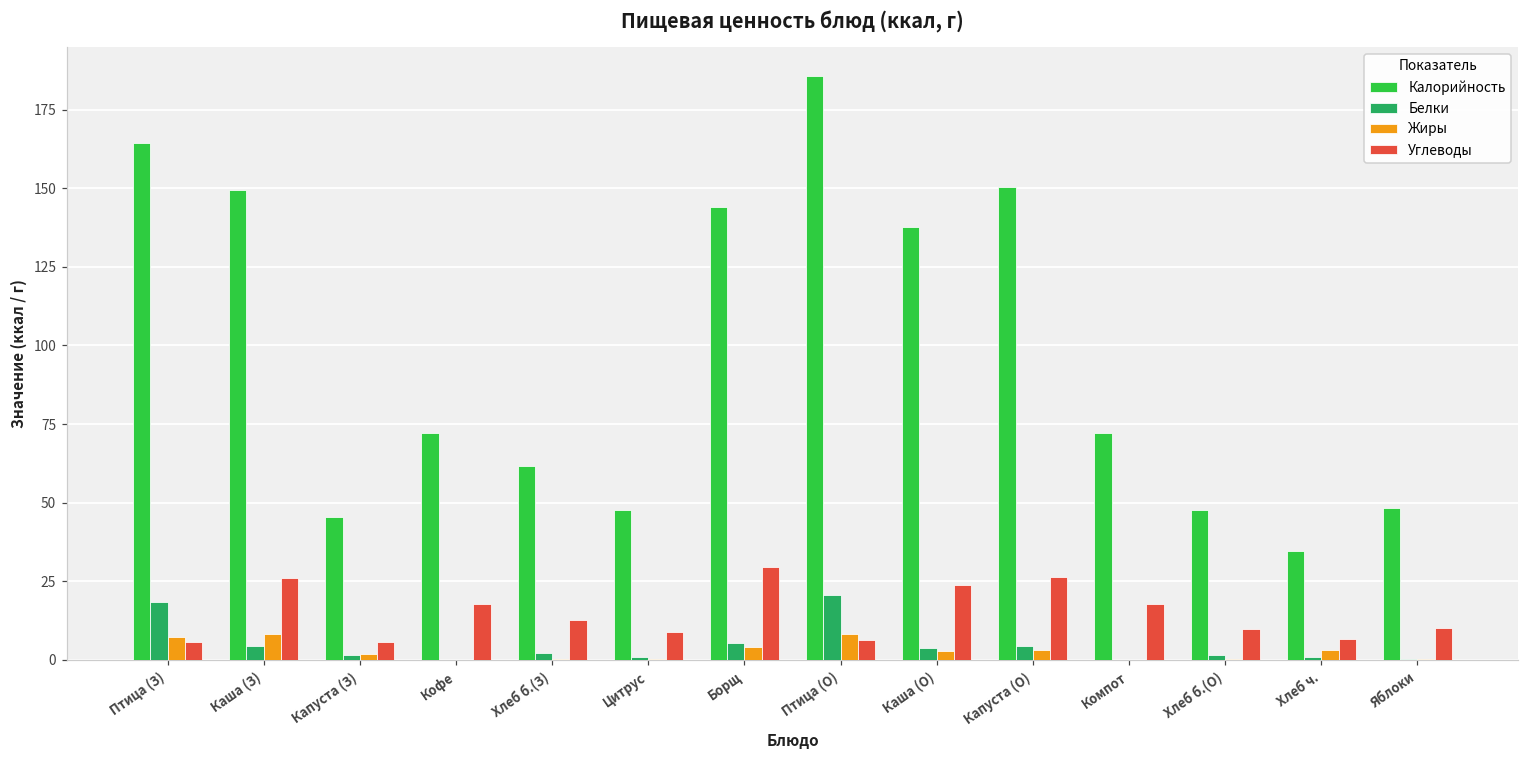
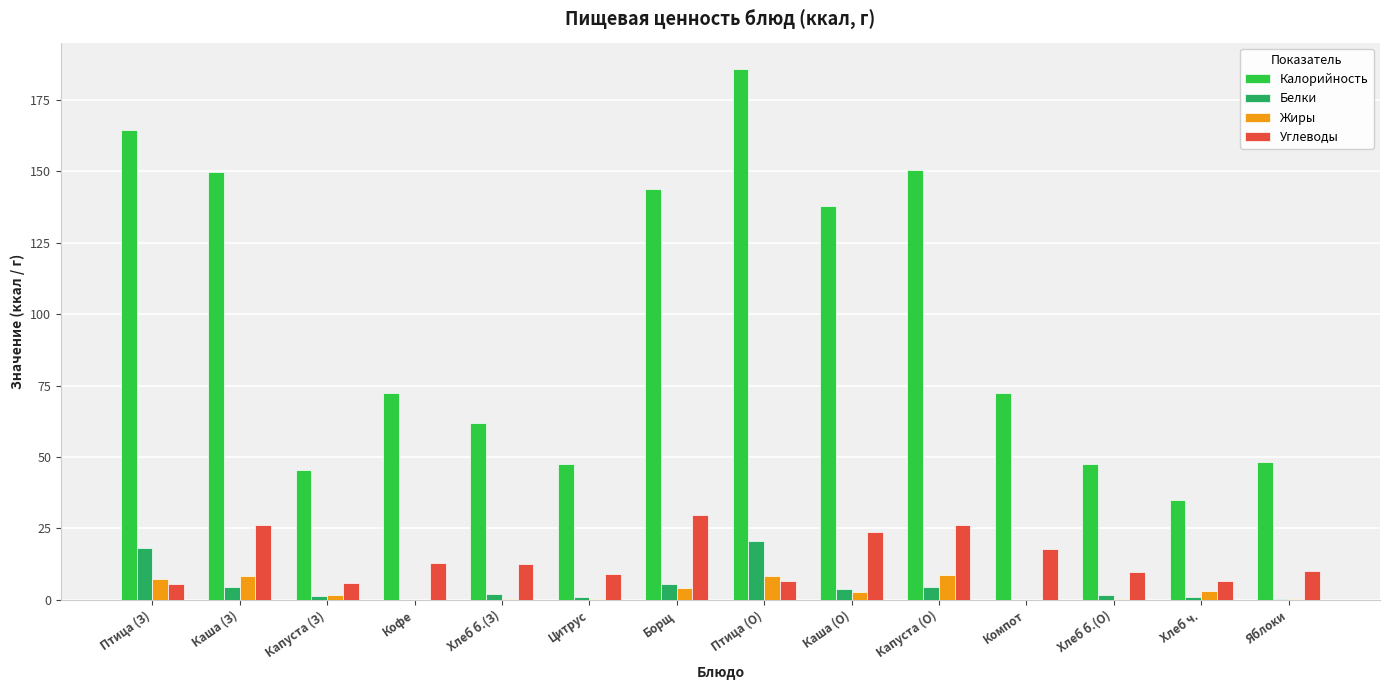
  {
    "Жиры": {
      "Птица (З)": 7,
      "Каша (З)": 8,
      "Капуста (З)": 2,
      "Борщ": 4,
      "Птица (О)": 8,
      "Каша (О)": 3,
-     "Капуста (О)": 3,
+     "Капуста (О)": 9,
      "Хлеб ч.": 3
    },
    "Углеводы": {
      "Птица (З)": 6,
      "Каша (З)": 26,
      "Капуста (З)": 6,
-     "Кофе": 18,
+     "Кофе": 13,
      "Хлеб б.(З)": 13,
      "Цитрус": 9,
      "Борщ": 30,
      "Птица (О)": 6,
      "Каша (О)": 24,
      "Капуста (О)": 26,
      "Компот": 18,
      "Хлеб б.(О)": 10,
      "Хлеб ч.": 7,
      "Яблоки": 10
    }
  }
